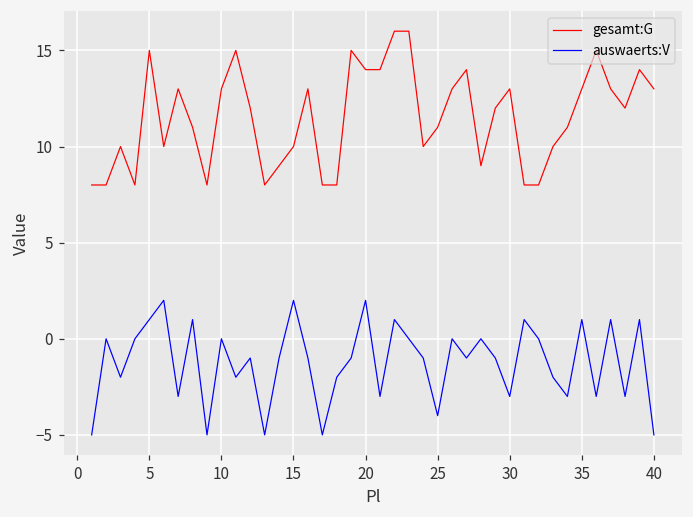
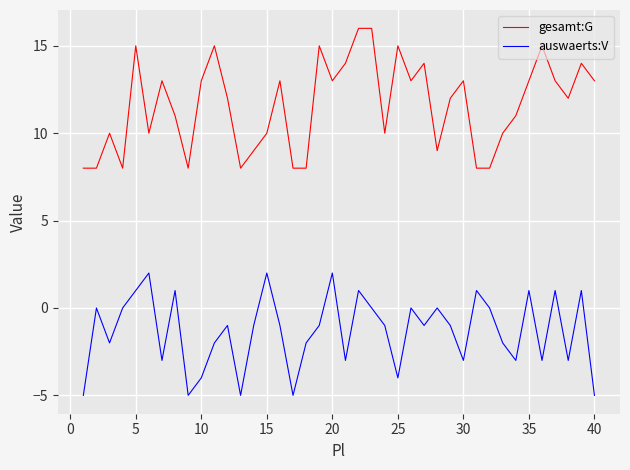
  {
    "gesamt:G": {
      "5": 15.0,
      "10": 13.0,
      "15": 10.0,
-     "20": 14.0,
-     "25": 11.0,
+     "20": 13.0,
+     "25": 15.0,
      "30": 13.0,
      "35": 13.0,
      "40": 13.0
    },
    "auswaerts:V": {
      "5": 1.0,
-     "10": 0.0,
+     "10": -4.0,
      "15": 2.0,
      "20": 2.0,
      "25": -4.0,
      "30": -3.0,
      "35": 1.0,
      "40": -5.0
    }
  }
